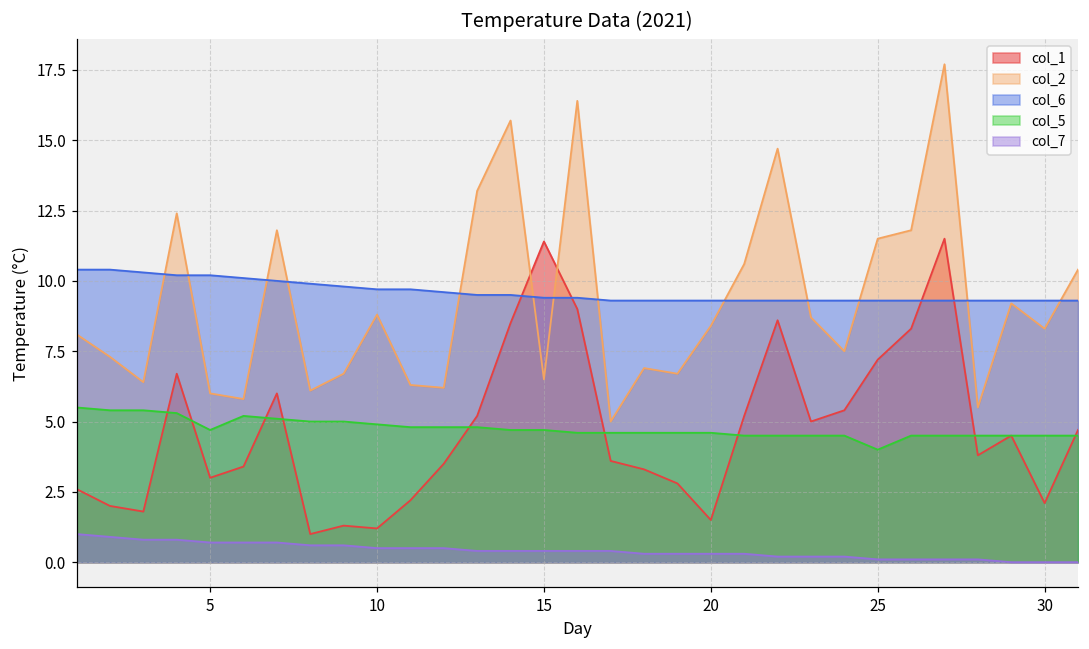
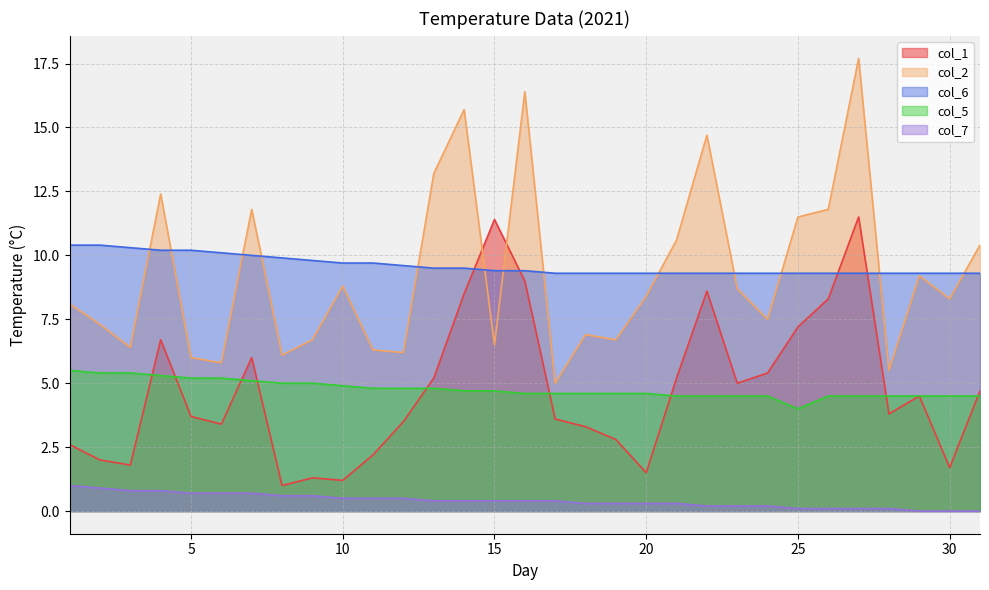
  {
    "col_1": {
-     "5": 3.0,
+     "5": 3.7,
      "10": 1.2,
      "15": 11.4,
      "20": 1.5,
      "25": 7.2,
-     "30": 2.1
+     "30": 1.7
    },
    "col_2": {
      "5": 6.0,
      "10": 8.8,
      "15": 6.5,
      "20": 8.4,
      "25": 11.5,
      "30": 8.3
    },
    "col_5": {
-     "5": 4.7,
+     "5": 5.2,
      "10": 4.9,
      "15": 4.7,
      "20": 4.6,
      "25": 4.0,
      "30": 4.5
    }
  }
